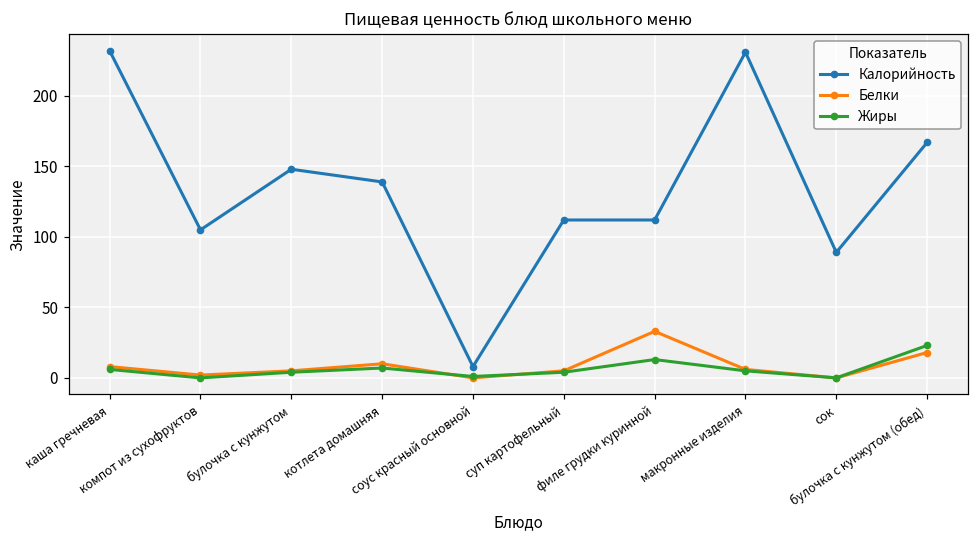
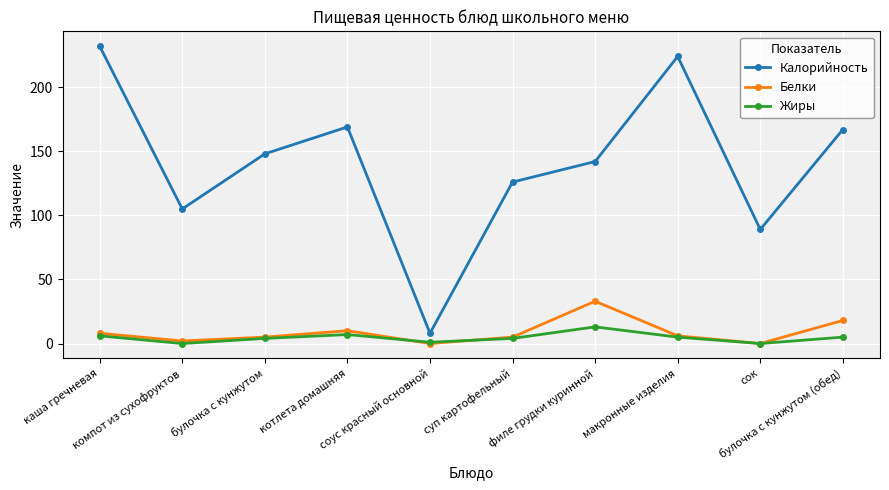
  {
    "Калорийность": {
      "каша гречневая": 232,
      "компот из сухофруктов": 105,
      "булочка с кунжутом": 148,
-     "котлета домашняя": 139,
+     "котлета домашняя": 169,
      "соус красный основной": 8,
-     "суп картофельный": 112,
-     "филе грудки куринной": 112,
-     "макронные изделия": 231,
+     "суп картофельный": 126,
+     "филе грудки куринной": 142,
+     "макронные изделия": 224,
      "сок": 89,
      "булочка с кунжутом (обед)": 167
    },
    "Белки": {
      "котлета домашняя": 10,
      "филе грудки куринной": 33,
      "булочка с кунжутом (обед)": 18
    },
    "Жиры": {
      "котлета домашняя": 7,
      "филе грудки куринной": 13,
-     "булочка с кунжутом (обед)": 23
+     "булочка с кунжутом (обед)": 5
    }
  }
